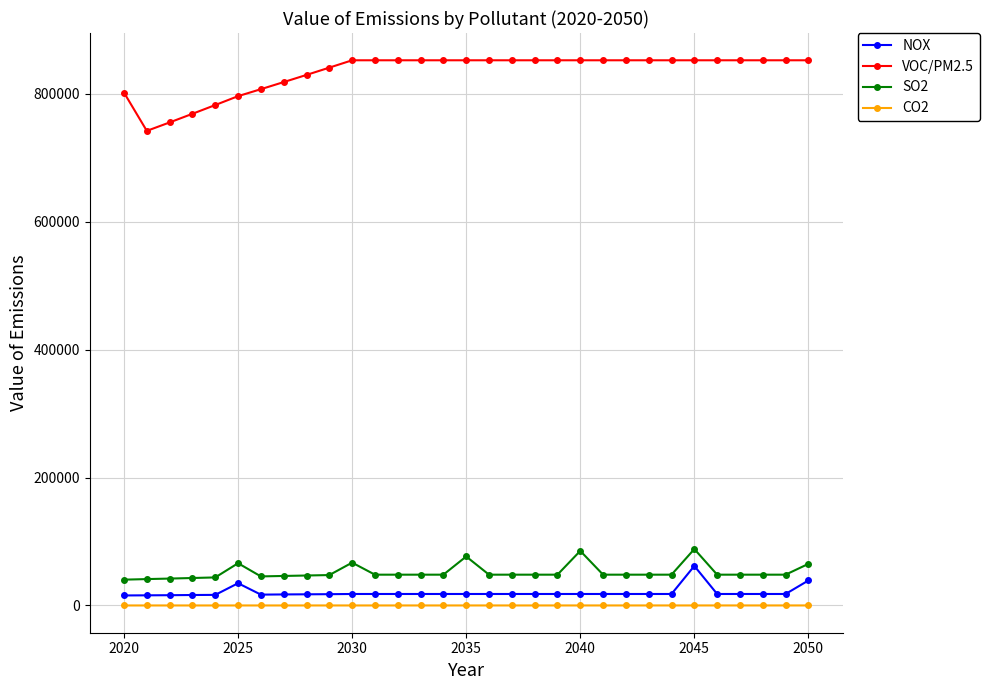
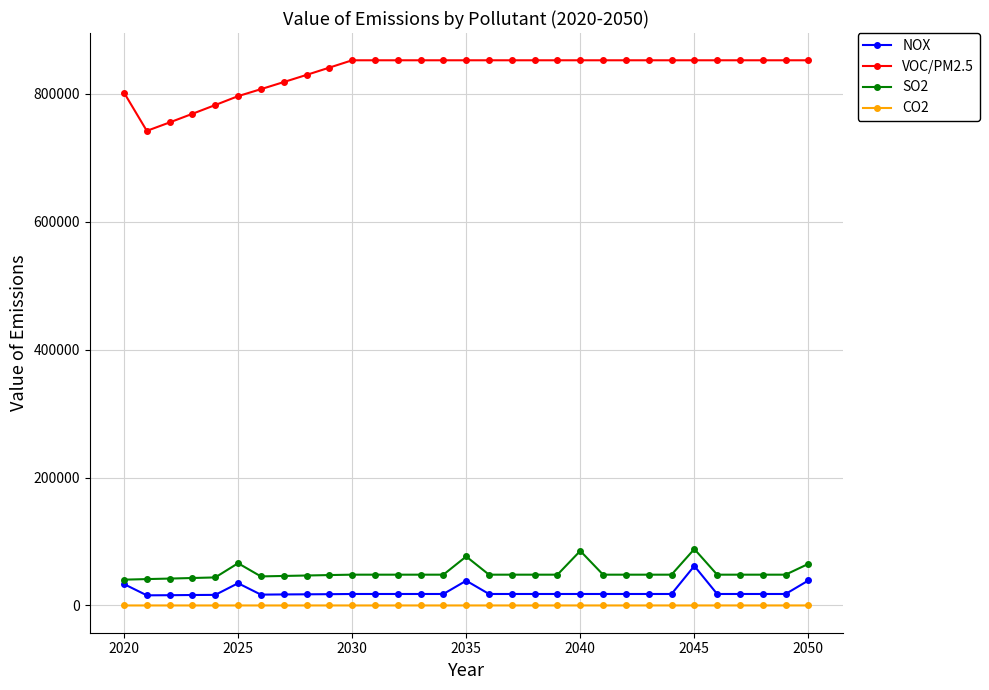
  {
    "NOX": {
-     "2020": 20000,
+     "2020": 30000,
      "2025": 30000,
      "2030": 20000,
-     "2035": 20000,
+     "2035": 40000,
      "2040": 20000,
      "2045": 60000,
      "2050": 40000
    },
    "VOC/PM2.5": {
      "2020": 800000,
      "2025": 800000,
      "2030": 850000,
      "2035": 850000,
      "2040": 850000,
      "2045": 850000,
      "2050": 850000
    },
    "SO2": {
      "2020": 40000,
      "2025": 70000,
-     "2030": 70000,
+     "2030": 50000,
      "2035": 80000,
      "2040": 90000,
      "2045": 90000,
      "2050": 70000
    },
    "CO2": {
      "2020": 0,
      "2025": 0,
      "2030": 0,
      "2035": 0,
      "2040": 0,
      "2045": 0,
      "2050": 0
    }
  }
